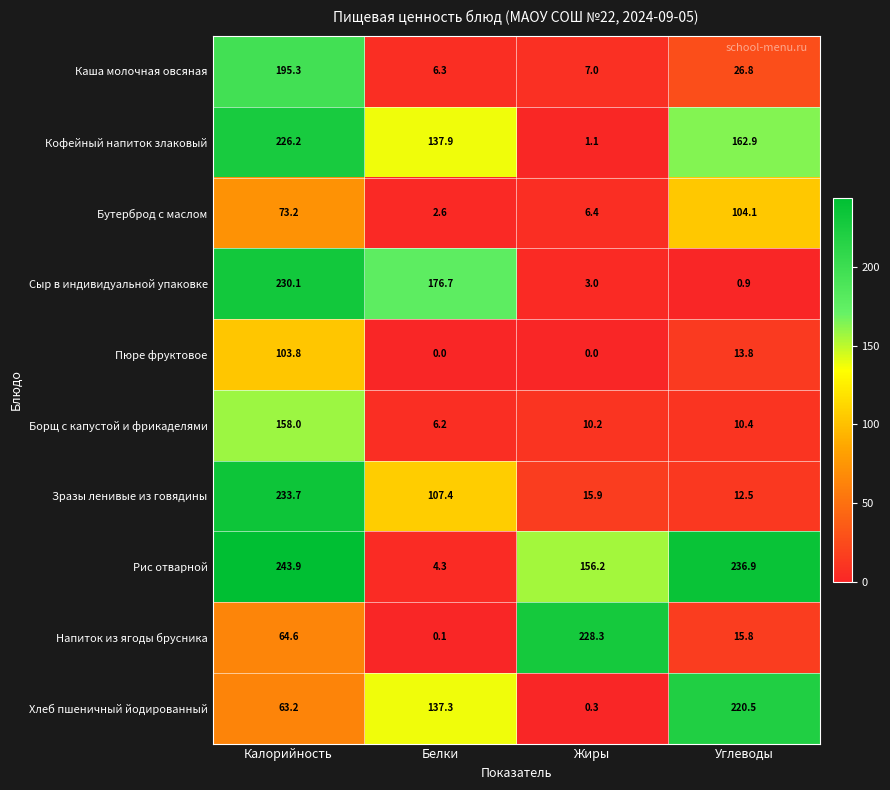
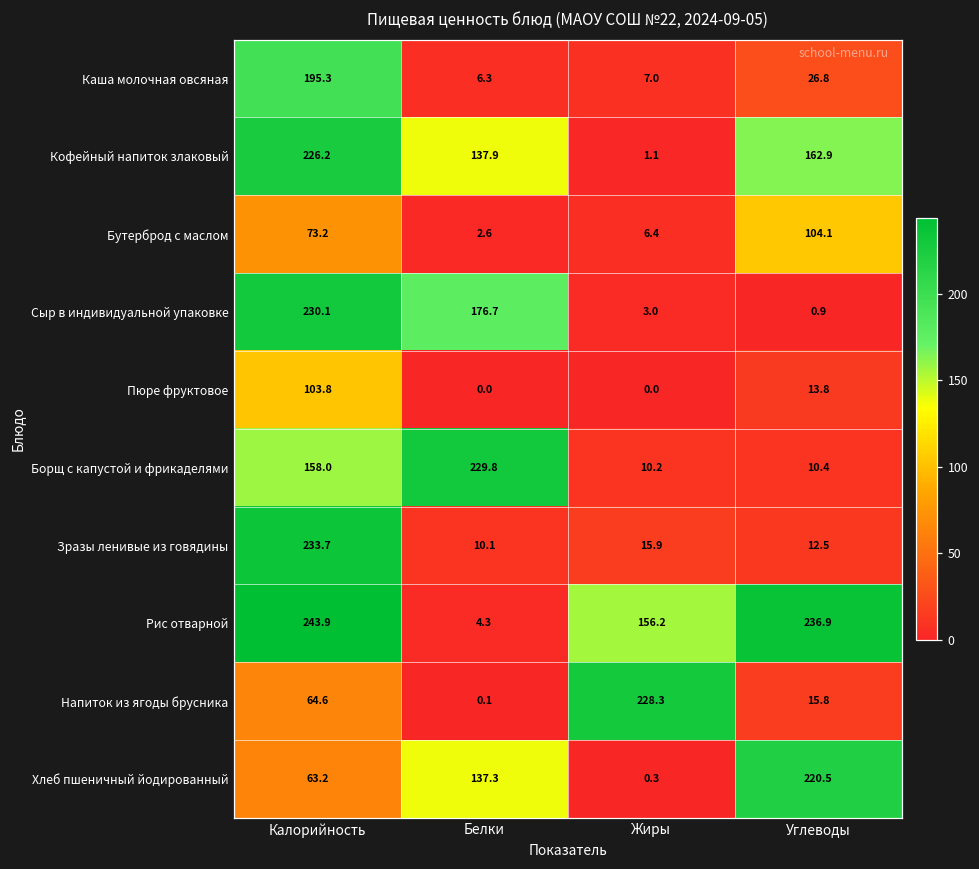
  {
    "Каша молочная овсяная": {
      "Калорийность": 195.3,
      "Белки": 6.3,
      "Жиры": 7.0
    },
    "Кофейный напиток злаковый": {
      "Калорийность": 226.2,
      "Белки": 137.9,
      "Жиры": 1.1,
      "Углеводы": 162.9
    },
    "Бутерброд с маслом": {
      "Калорийность": 73.2,
      "Белки": 2.6,
      "Жиры": 6.4,
      "Углеводы": 104.1
    },
    "Сыр в индивидуальной упаковке": {
      "Калорийность": 230.1,
      "Белки": 176.7,
      "Жиры": 3.0,
      "Углеводы": 0.9
    },
    "Пюре фруктовое": {
      "Калорийность": 103.8,
      "Белки": 0.0,
      "Жиры": 0.0,
      "Углеводы": 13.8
    },
    "Борщ с капустой и фрикаделями": {
      "Калорийность": 158.0,
-     "Белки": 6.2,
+     "Белки": 229.8,
      "Жиры": 10.2,
      "Углеводы": 10.4
    },
    "Зразы ленивые из говядины": {
      "Калорийность": 233.7,
-     "Белки": 107.4,
+     "Белки": 10.1,
      "Жиры": 15.9,
      "Углеводы": 12.5
    },
    "Рис отварной": {
      "Калорийность": 243.9,
      "Белки": 4.3,
      "Жиры": 156.2,
      "Углеводы": 236.9
    },
    "Напиток из ягоды брусника": {
      "Калорийность": 64.6,
      "Белки": 0.1,
      "Жиры": 228.3,
      "Углеводы": 15.8
    },
    "Хлеб пшеничный йодированный": {
      "Калорийность": 63.2,
      "Белки": 137.3,
      "Жиры": 0.3,
      "Углеводы": 220.5
    }
  }
